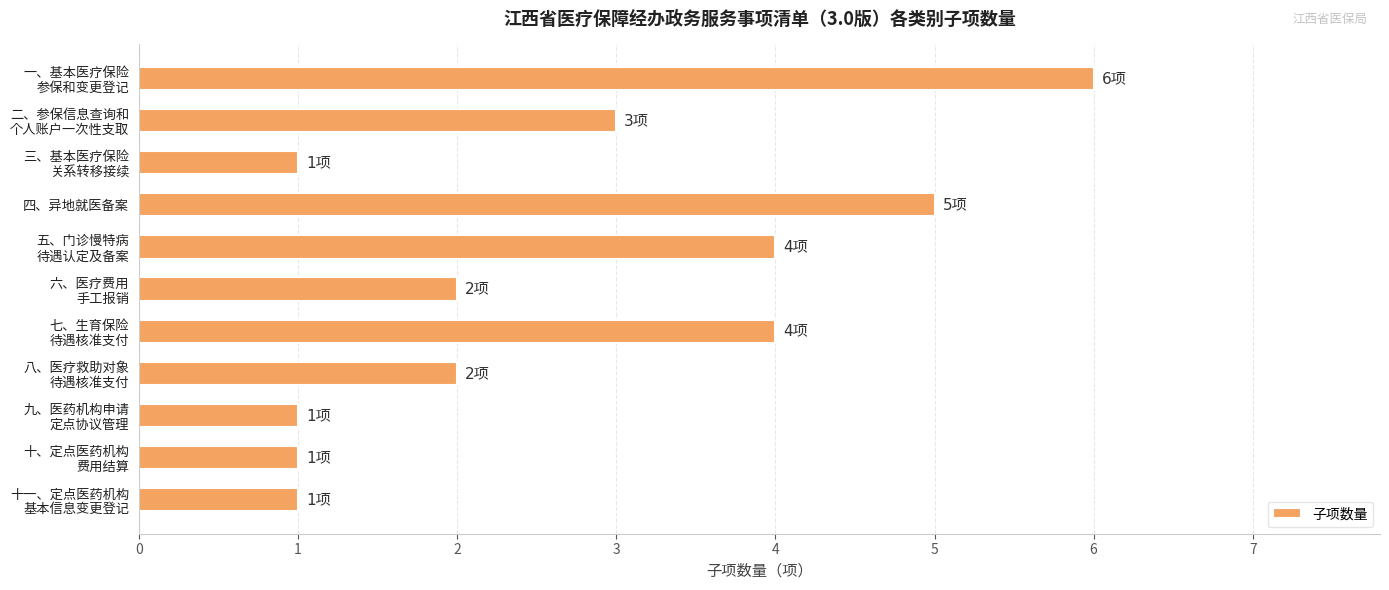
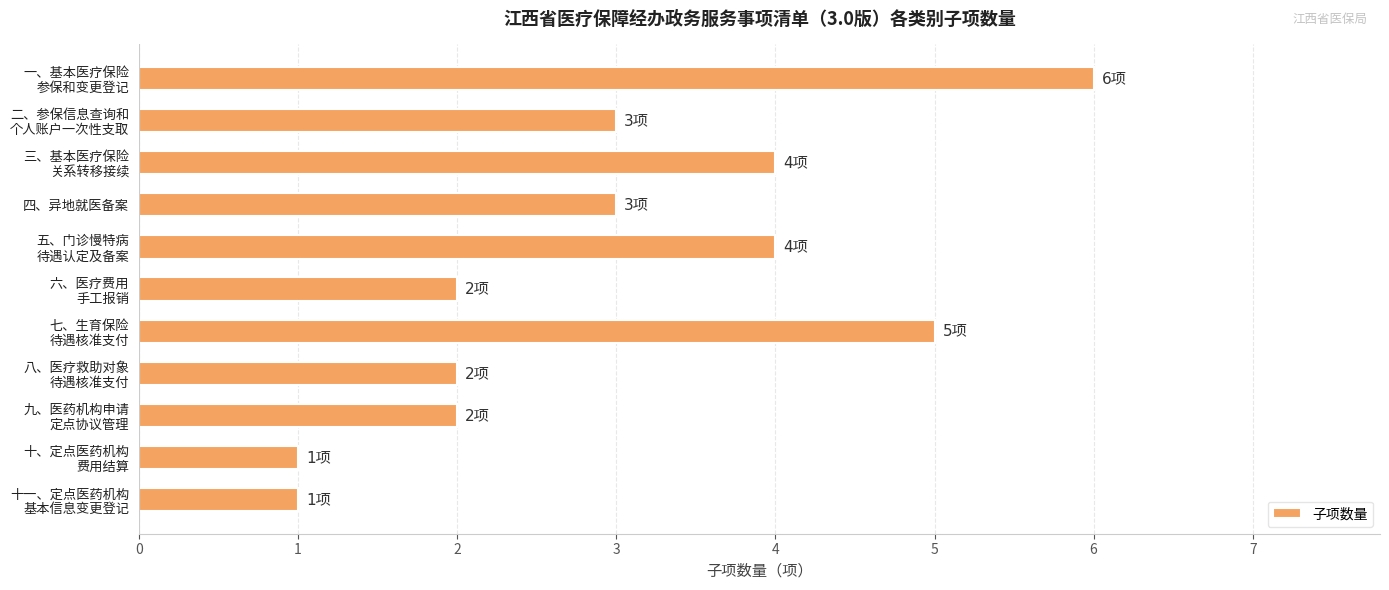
  {
    "一、基本医疗保险 参保和变更登记": "6项",
    "二、参保信息查询和 个人账户一次性支取": "3项",
-   "三、基本医疗保险 关系转移接续": "1项",
-   "四、异地就医备案": "5项",
+   "三、基本医疗保险 关系转移接续": "4项",
+   "四、异地就医备案": "3项",
    "五、门诊慢特病 待遇认定及备案": "4项",
    "六、医疗费用 手工报销": "2项",
-   "七、生育保险 待遇核准支付": "4项",
+   "七、生育保险 待遇核准支付": "5项",
    "八、医疗救助对象 待遇核准支付": "2项",
-   "九、医药机构申请 定点协议管理": "1项",
+   "九、医药机构申请 定点协议管理": "2项",
    "十、定点医药机构 费用结算": "1项",
    "十一、定点医药机构 基本信息变更登记": "1项"
  }
